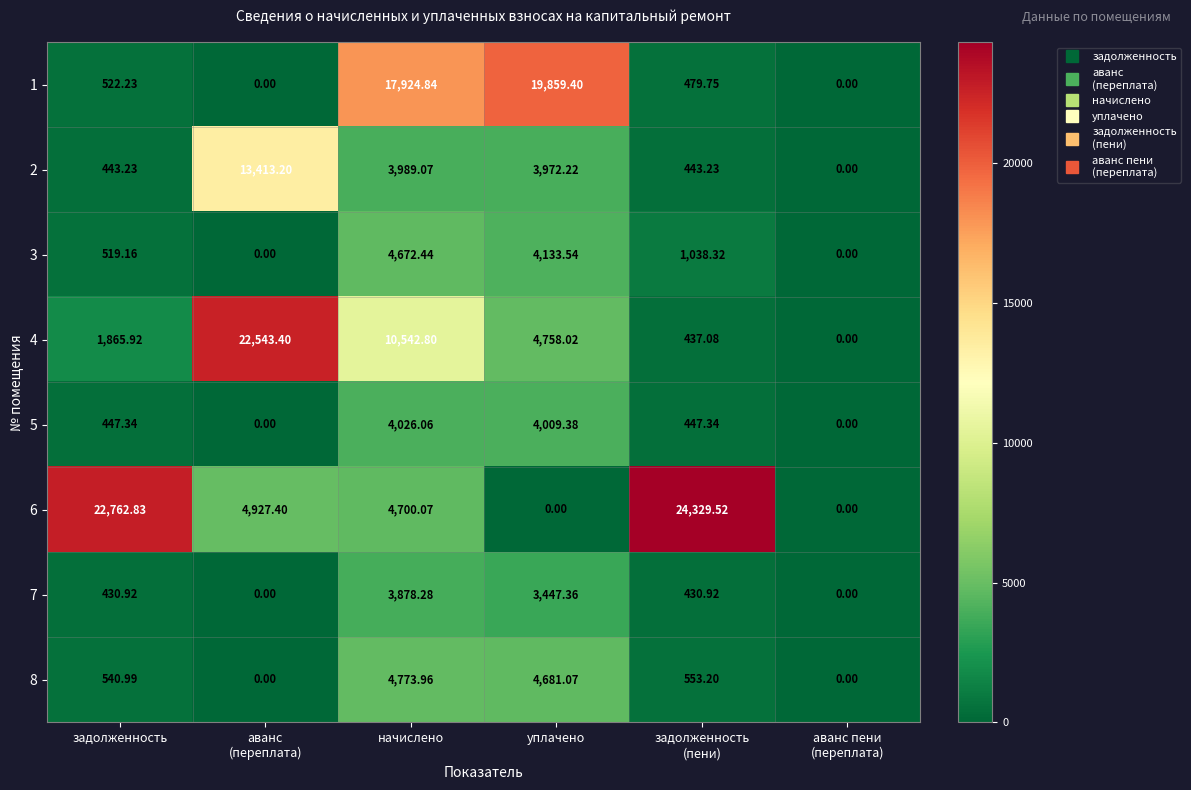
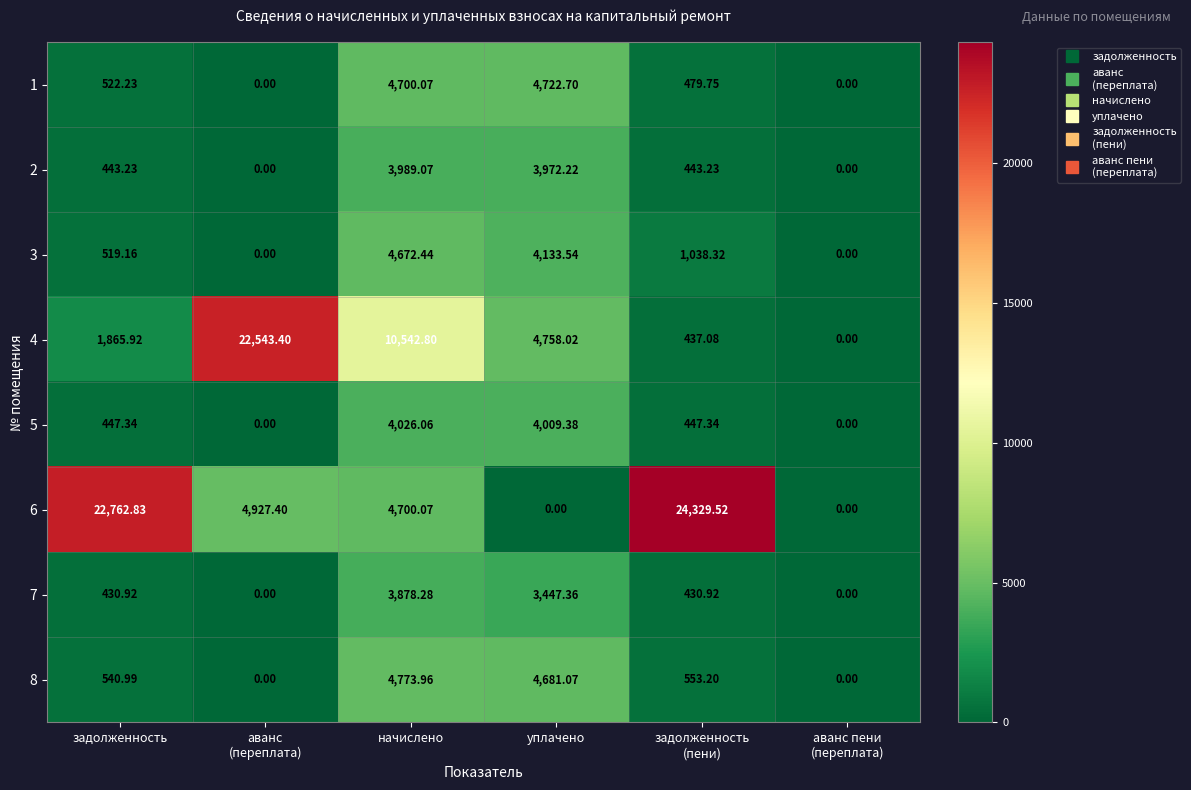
  {
    "1": {
      "задолженность": "522.23",
      "аванс (переплата)": "0.00",
-     "начислено": "17,924.84",
-     "уплачено": "19,859.40",
+     "начислено": "4,700.07",
+     "уплачено": "4,722.70",
      "задолженность (пени)": "479.75",
      "аванс пени (переплата)": "0.00"
    },
    "2": {
      "задолженность": "443.23",
-     "аванс (переплата)": "13,413.20",
+     "аванс (переплата)": "0.00",
      "начислено": "3,989.07",
      "уплачено": "3,972.22",
      "задолженность (пени)": "443.23",
      "аванс пени (переплата)": "0.00"
    },
    "3": {
      "задолженность": "519.16",
      "аванс (переплата)": "0.00",
      "начислено": "4,672.44",
      "уплачено": "4,133.54",
      "задолженность (пени)": "1,038.32",
      "аванс пени (переплата)": "0.00"
    },
    "4": {
      "задолженность": "1,865.92",
      "аванс (переплата)": "22,543.40",
      "начислено": "10,542.80",
      "уплачено": "4,758.02",
      "задолженность (пени)": "437.08",
      "аванс пени (переплата)": "0.00"
    },
    "5": {
      "задолженность": "447.34",
      "аванс (переплата)": "0.00",
      "начислено": "4,026.06",
      "уплачено": "4,009.38",
      "задолженность (пени)": "447.34",
      "аванс пени (переплата)": "0.00"
    },
    "6": {
      "задолженность": "22,762.83",
      "аванс (переплата)": "4,927.40",
      "начислено": "4,700.07",
      "уплачено": "0.00",
      "задолженность (пени)": "24,329.52",
      "аванс пени (переплата)": "0.00"
    },
    "7": {
      "задолженность": "430.92",
      "аванс (переплата)": "0.00",
      "начислено": "3,878.28",
      "уплачено": "3,447.36",
      "задолженность (пени)": "430.92",
      "аванс пени (переплата)": "0.00"
    },
    "8": {
      "задолженность": "540.99",
      "аванс (переплата)": "0.00",
      "начислено": "4,773.96",
      "уплачено": "4,681.07",
      "задолженность (пени)": "553.20",
      "аванс пени (переплата)": "0.00"
    }
  }
